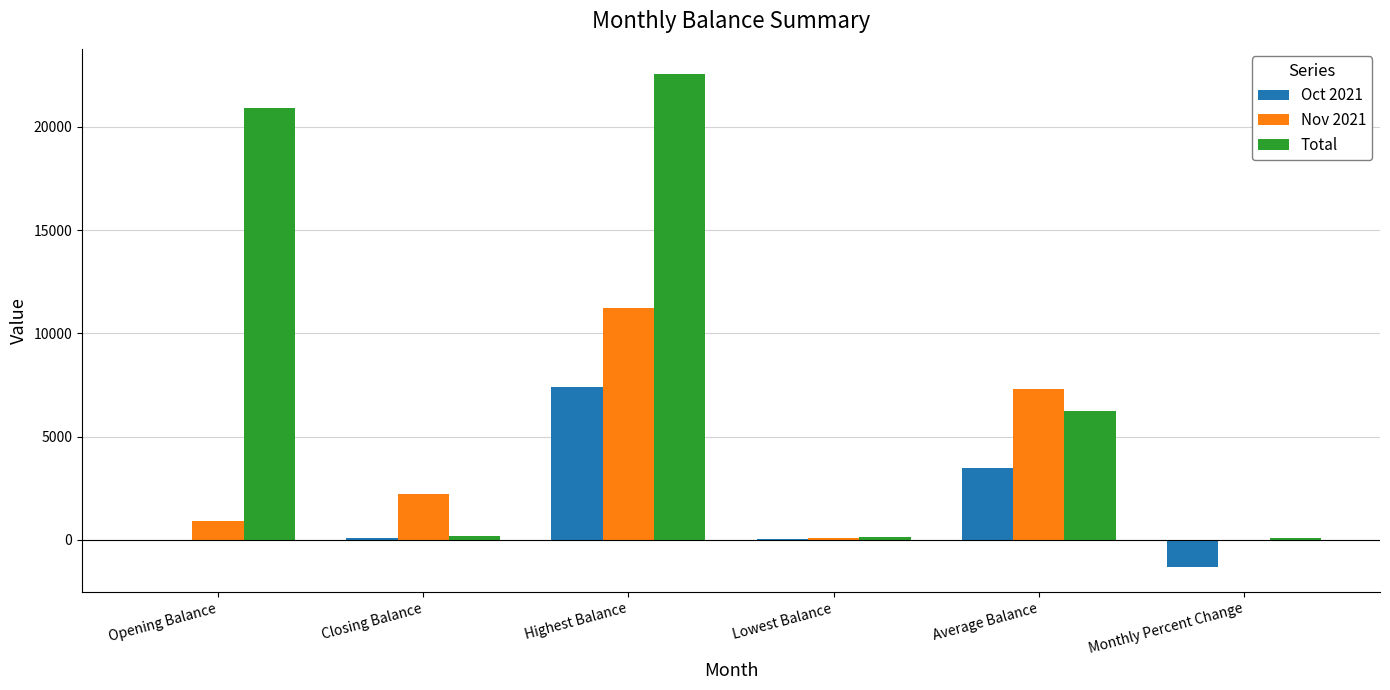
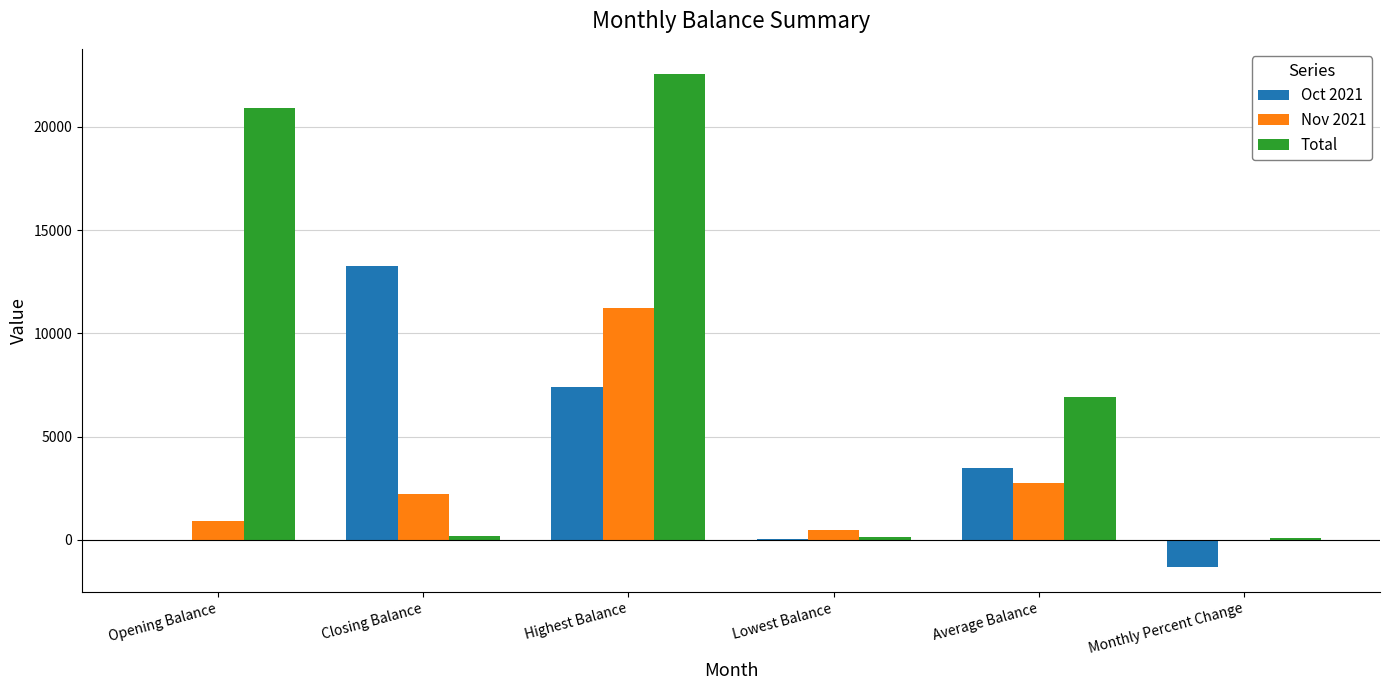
  {
    "Oct 2021": {
-     "Closing Balance": 100,
+     "Closing Balance": 13300,
      "Highest Balance": 7400,
      "Average Balance": 3500,
      "Monthly Percent Change": -1300
    },
    "Nov 2021": {
      "Opening Balance": 900,
      "Closing Balance": 2200,
      "Highest Balance": 11300,
-     "Lowest Balance": 100,
-     "Average Balance": 7300
+     "Lowest Balance": 500,
+     "Average Balance": 2800
    },
    "Total": {
      "Opening Balance": 20900,
      "Closing Balance": 200,
      "Highest Balance": 22600,
-     "Average Balance": 6200
+     "Average Balance": 6900
    }
  }
